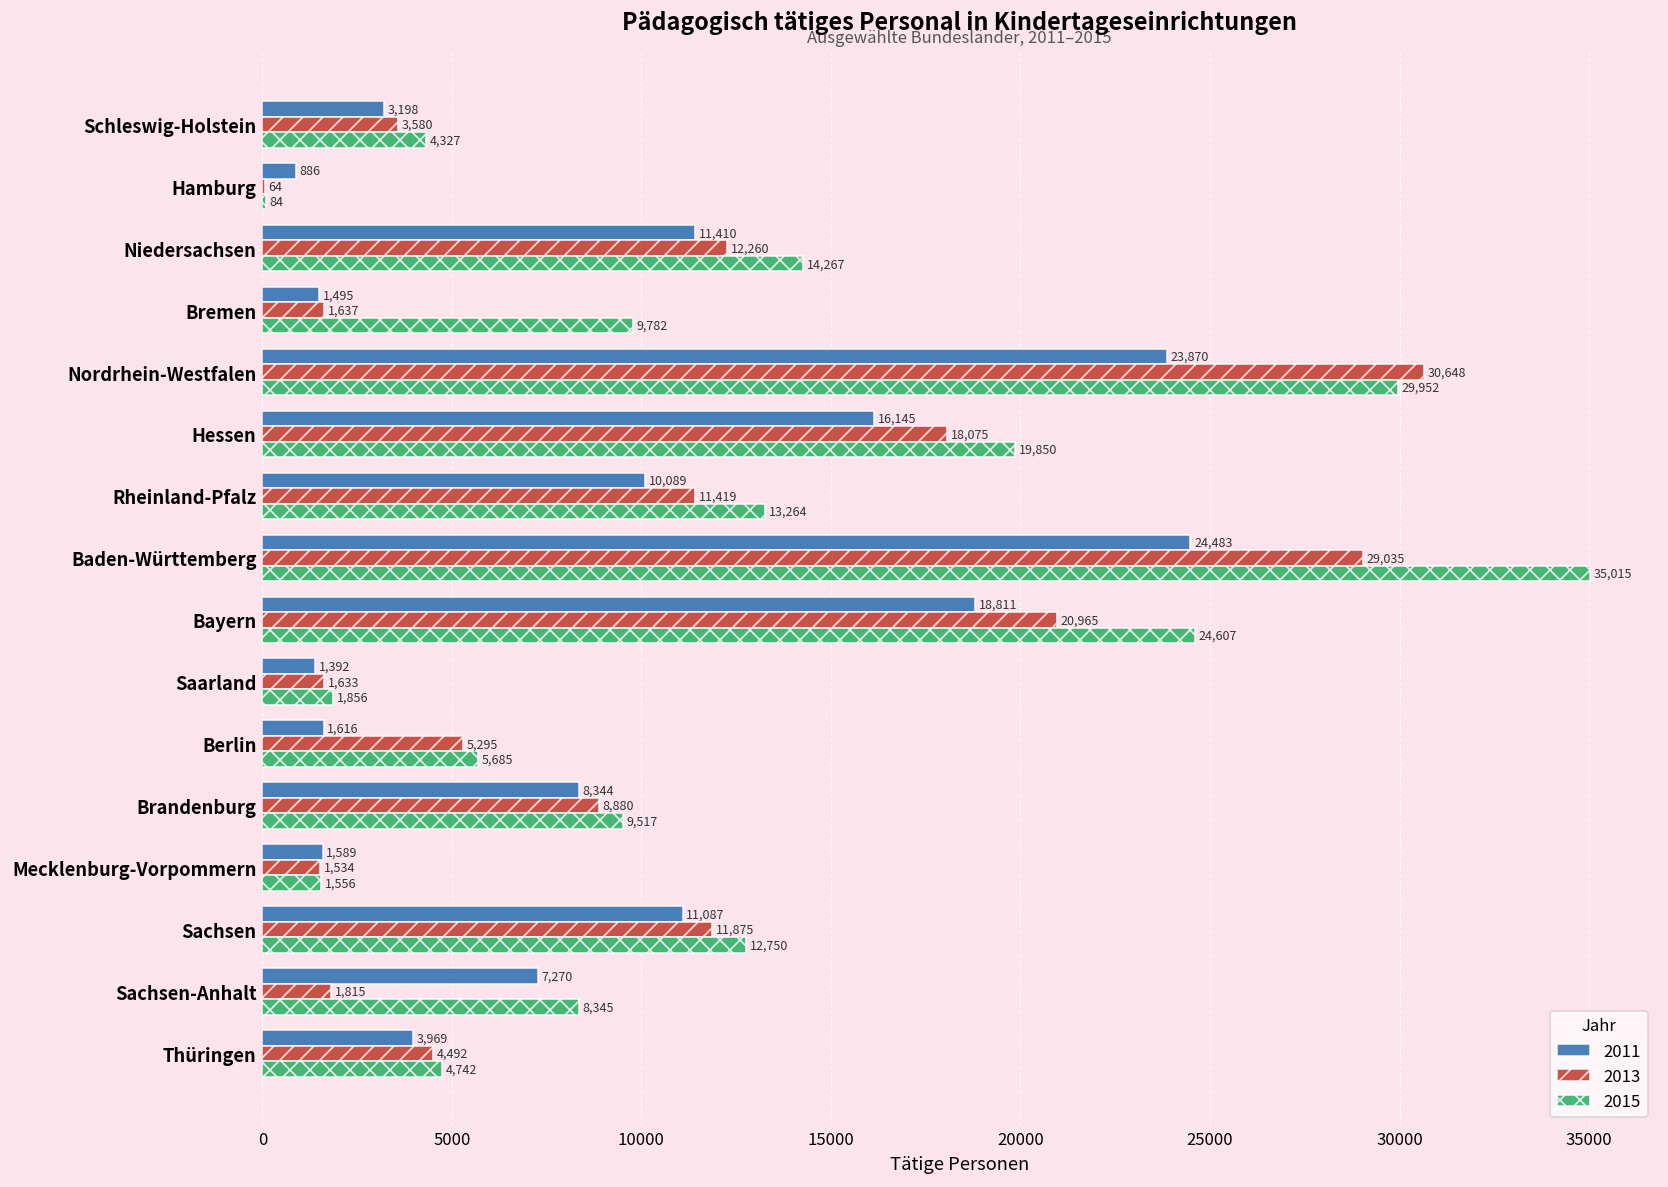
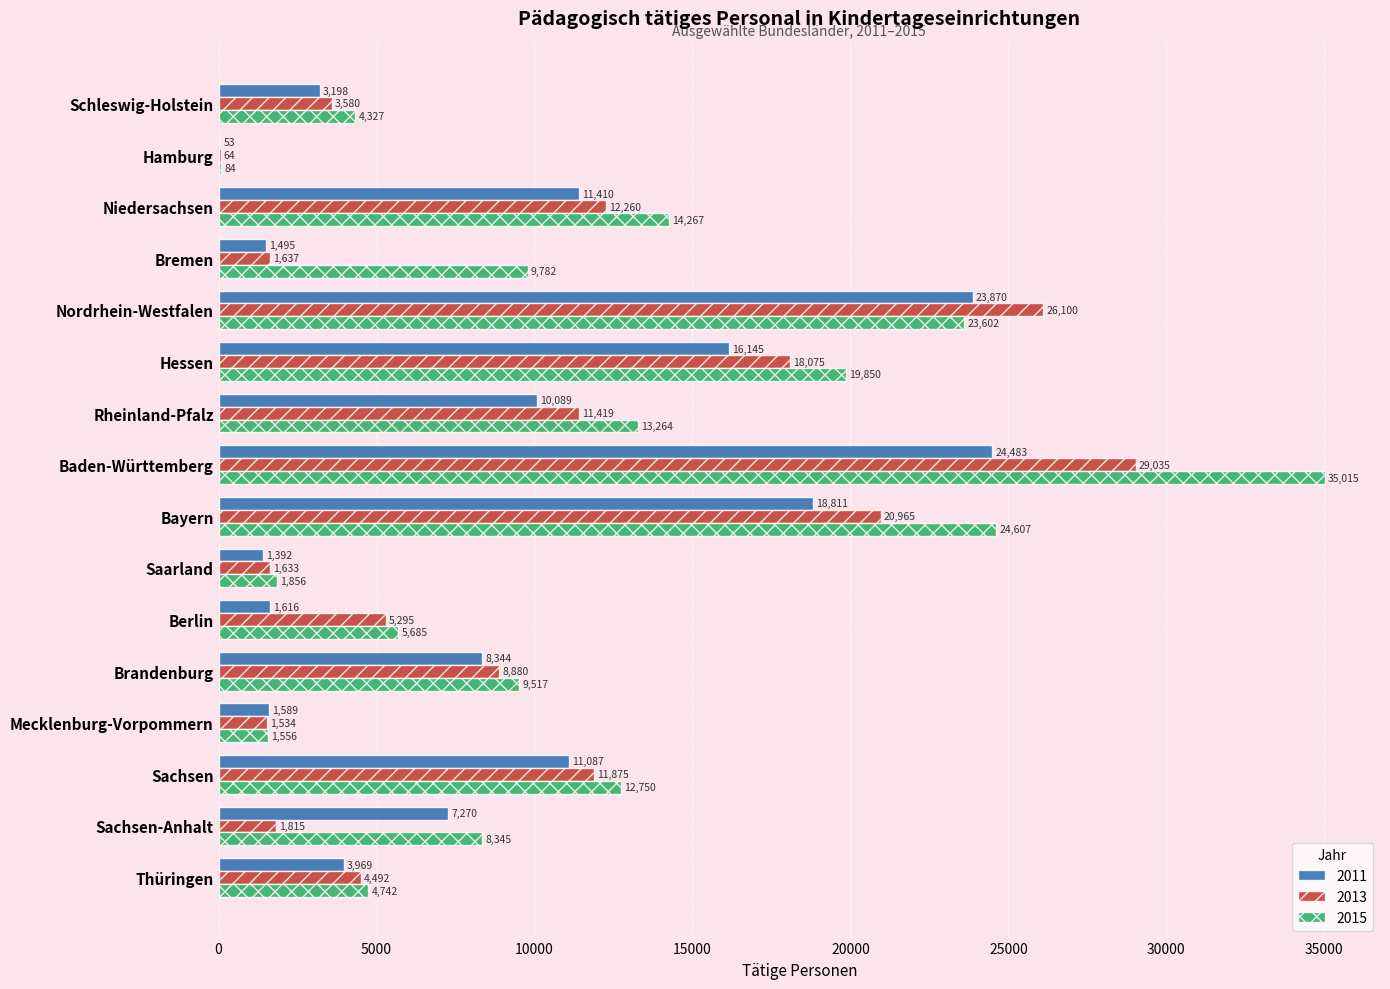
  {
    "2011": {
      "Schleswig-Holstein": "3,198",
-     "Hamburg": "886",
+     "Hamburg": "53",
      "Niedersachsen": "11,410",
      "Bremen": "1,495",
      "Nordrhein-Westfalen": "23,870",
      "Hessen": "16,145",
      "Rheinland-Pfalz": "10,089",
      "Baden-Württemberg": "24,483",
      "Bayern": "18,811",
      "Saarland": "1,392",
      "Berlin": "1,616",
      "Brandenburg": "8,344",
      "Mecklenburg-Vorpommern": "1,589",
      "Sachsen": "11,087",
      "Sachsen-Anhalt": "7,270",
      "Thüringen": "3,969"
    },
    "2013": {
      "Schleswig-Holstein": "3,580",
      "Hamburg": "64",
      "Niedersachsen": "12,260",
      "Bremen": "1,637",
-     "Nordrhein-Westfalen": "30,648",
+     "Nordrhein-Westfalen": "26,100",
      "Hessen": "18,075",
      "Rheinland-Pfalz": "11,419",
      "Baden-Württemberg": "29,035",
      "Bayern": "20,965",
      "Saarland": "1,633",
      "Berlin": "5,295",
      "Brandenburg": "8,880",
      "Mecklenburg-Vorpommern": "1,534",
      "Sachsen": "11,875",
      "Sachsen-Anhalt": "1,815",
      "Thüringen": "4,492"
    },
    "2015": {
      "Schleswig-Holstein": "4,327",
      "Hamburg": "84",
      "Niedersachsen": "14,267",
      "Bremen": "9,782",
-     "Nordrhein-Westfalen": "29,952",
+     "Nordrhein-Westfalen": "23,602",
      "Hessen": "19,850",
      "Rheinland-Pfalz": "13,264",
      "Baden-Württemberg": "35,015",
      "Bayern": "24,607",
      "Saarland": "1,856",
      "Berlin": "5,685",
      "Brandenburg": "9,517",
      "Mecklenburg-Vorpommern": "1,556",
      "Sachsen": "12,750",
      "Sachsen-Anhalt": "8,345",
      "Thüringen": "4,742"
    }
  }
